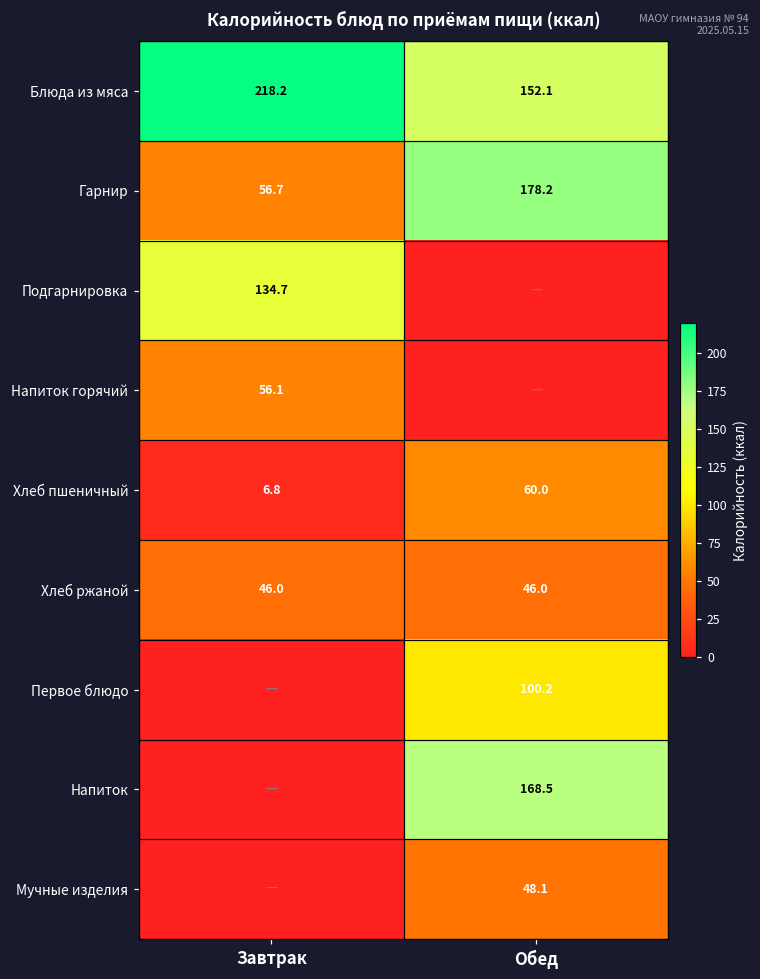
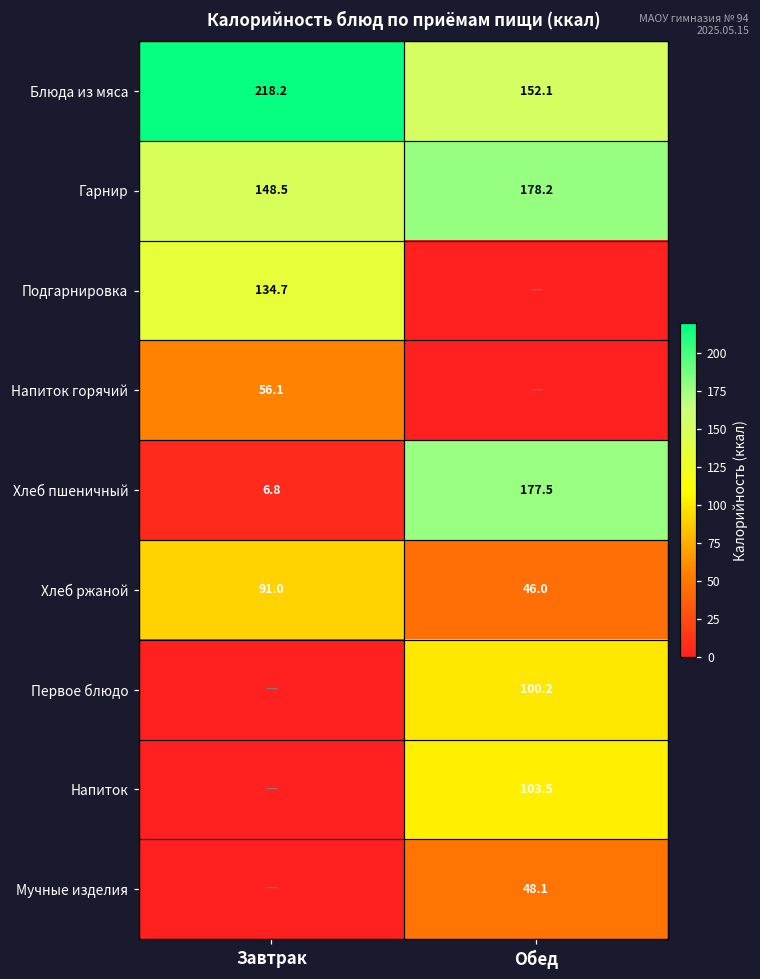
  {
    "Блюда из мяса": {
      "Завтрак": 218.2,
      "Обед": 152.1
    },
    "Гарнир": {
-     "Завтрак": 56.7,
+     "Завтрак": 148.5,
      "Обед": 178.2
    },
    "Подгарнировка": {
      "Завтрак": 134.7
    },
    "Напиток горячий": {
      "Завтрак": 56.1
    },
    "Хлеб пшеничный": {
      "Завтрак": 6.8,
-     "Обед": 60.0
+     "Обед": 177.5
    },
    "Хлеб ржаной": {
-     "Завтрак": 46.0,
+     "Завтрак": 91.0,
      "Обед": 46.0
    },
    "Первое блюдо": {
      "Обед": 100.2
    },
    "Напиток": {
-     "Обед": 168.5
+     "Обед": 103.5
    },
    "Мучные изделия": {
      "Обед": 48.1
    }
  }
